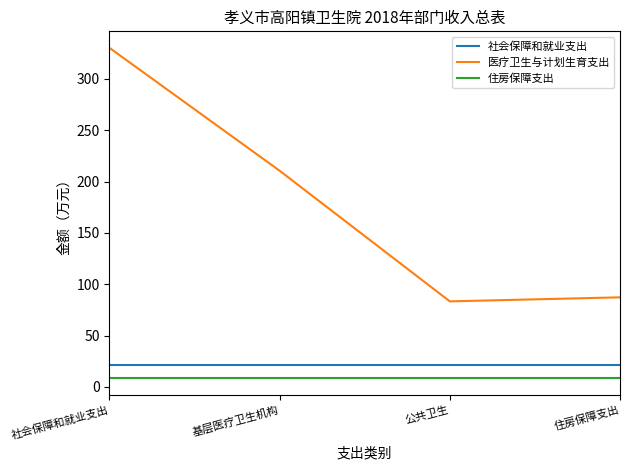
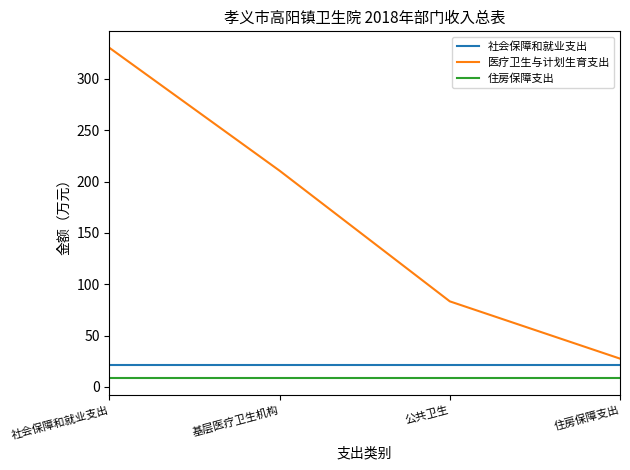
  {
    "社会保障和就业支出": {
      "社会保障和就业支出": 21,
      "基层医疗卫生机构": 21,
      "公共卫生": 21,
      "住房保障支出": 21
    },
    "医疗卫生与计划生育支出": {
      "社会保障和就业支出": 330,
      "基层医疗卫生机构": 211,
      "公共卫生": 83,
-     "住房保障支出": 87
+     "住房保障支出": 28
    },
    "住房保障支出": {
      "社会保障和就业支出": 9,
      "基层医疗卫生机构": 9,
      "公共卫生": 9,
      "住房保障支出": 9
    }
  }
